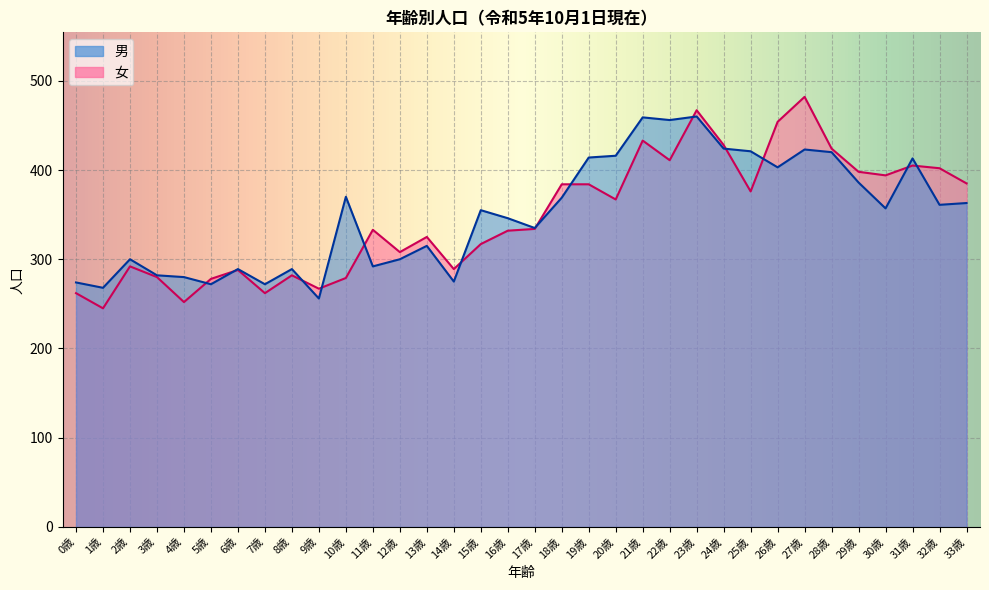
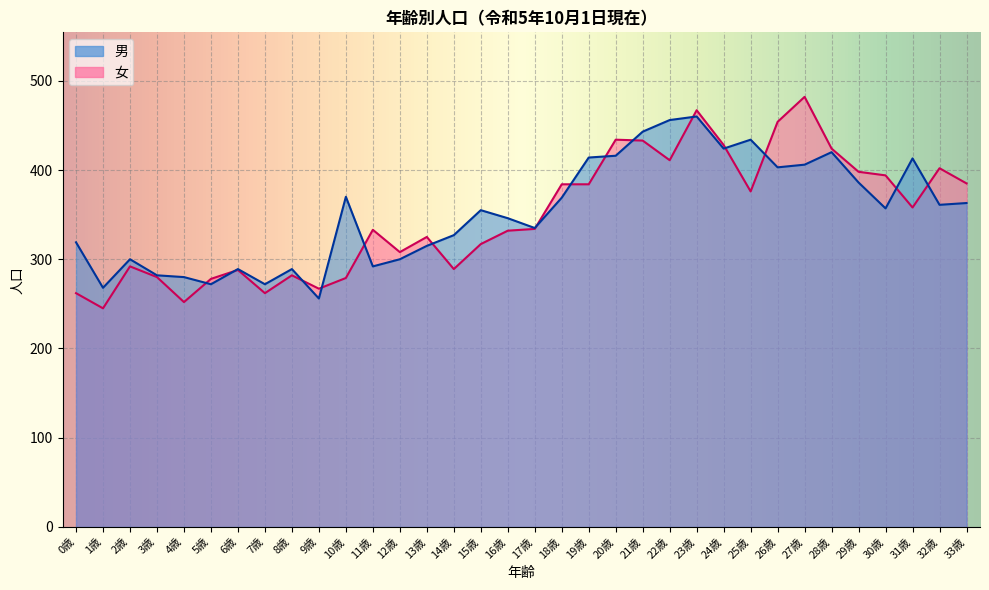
  {
    "女": {
      "0歳": 260,
      "1歳": 250,
      "2歳": 290,
      "4歳": 250,
      "5歳": 280,
      "7歳": 260,
      "8歳": 280,
      "9歳": 270,
      "10歳": 280,
      "11歳": 330,
      "12歳": 310,
      "13歳": 330,
      "14歳": 290,
      "15歳": 320,
      "16歳": 330,
      "18歳": 380,
      "19歳": 380,
-     "20歳": 370,
+     "20歳": 430,
      "21歳": 430,
      "22歳": 410,
      "23歳": 470,
      "24歳": 430,
      "25歳": 380,
      "26歳": 450,
      "27歳": 480,
      "28歳": 420,
      "29歳": 400,
      "30歳": 390,
-     "31歳": 410,
+     "31歳": 360,
      "32歳": 400,
      "33歳": 390
    },
    "男": {
-     "0歳": 270,
+     "0歳": 320,
      "1歳": 270,
      "2歳": 300,
      "4歳": 280,
      "5歳": 270,
      "7歳": 270,
      "8歳": 290,
      "9歳": 260,
      "10歳": 370,
      "11歳": 290,
      "12歳": 300,
      "13歳": 320,
-     "14歳": 280,
+     "14歳": 330,
      "15歳": 360,
      "16歳": 350,
      "18歳": 370,
      "19歳": 410,
      "20歳": 420,
-     "21歳": 460,
+     "21歳": 440,
      "22歳": 460,
      "23歳": 460,
      "24歳": 420,
-     "25歳": 420,
+     "25歳": 430,
      "26歳": 400,
-     "27歳": 420,
+     "27歳": 410,
      "28歳": 420,
      "29歳": 390,
      "30歳": 360,
      "31歳": 410,
      "32歳": 360,
      "33歳": 360
    }
  }
